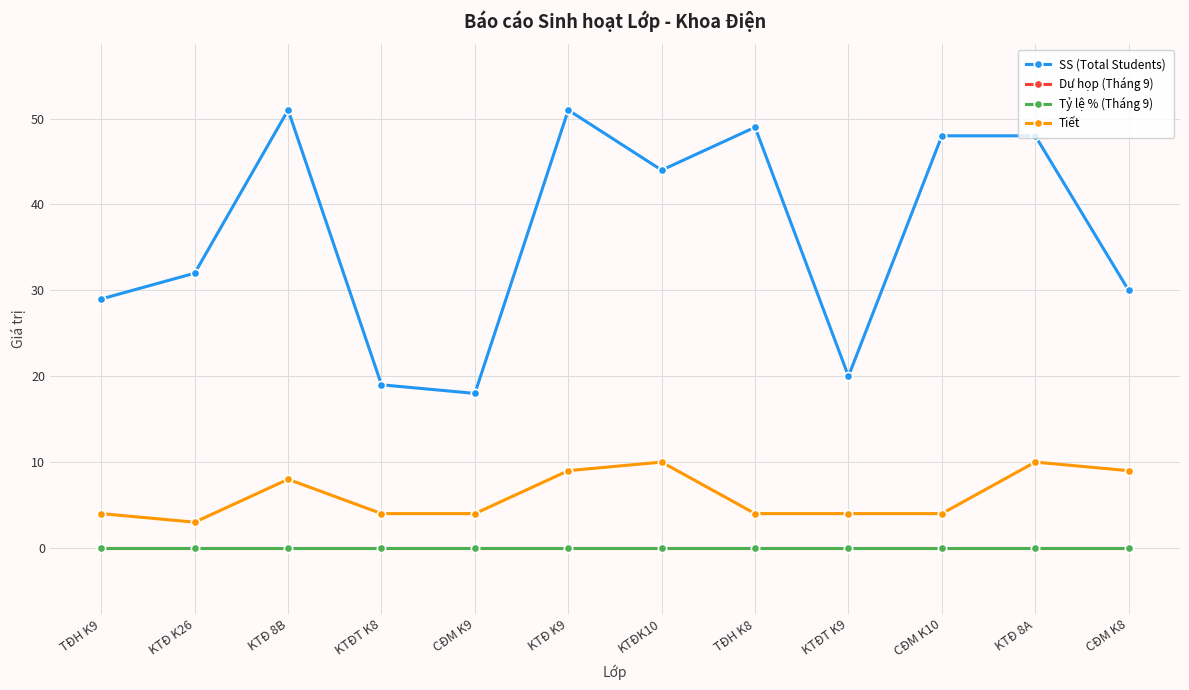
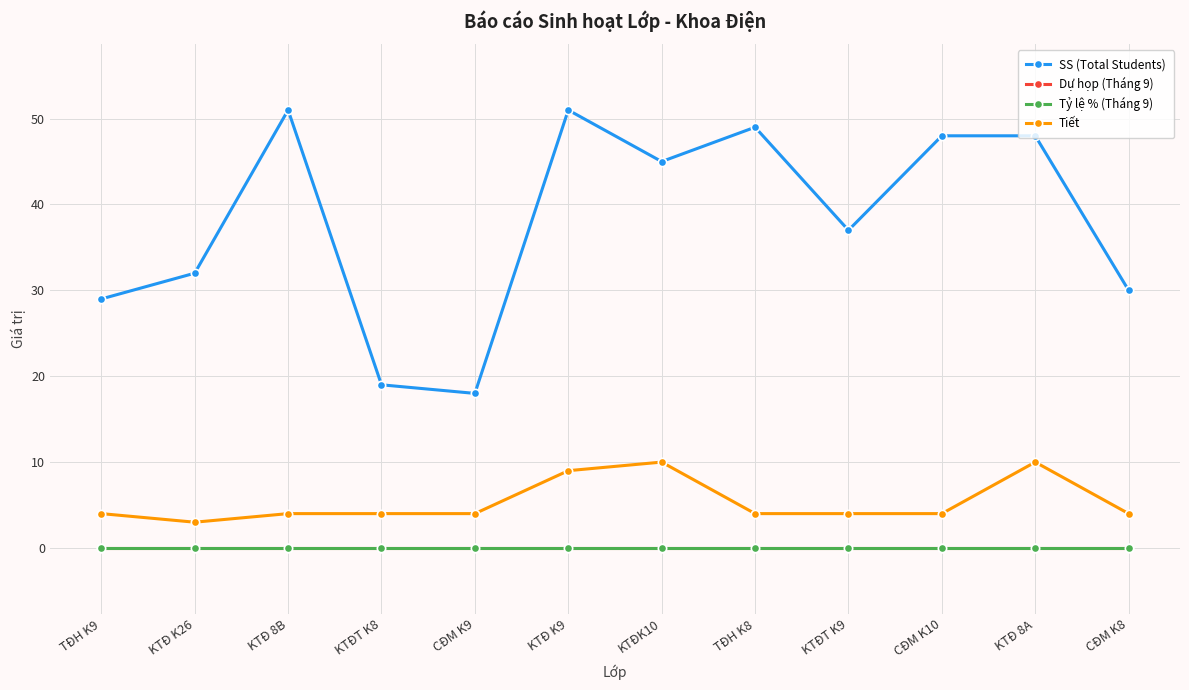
  {
    "SS (Total Students)": {
      "TĐH K9": 29,
      "KTĐ K26": 32,
      "KTĐ 8B": 51,
      "KTĐT K8": 19,
      "CĐM K9": 18,
      "KTĐ K9": 51,
-     "KTĐK10": 44,
+     "KTĐK10": 45,
      "TĐH K8": 49,
-     "KTĐT K9": 20,
+     "KTĐT K9": 37,
      "CĐM K10": 48,
      "CĐM K8": 30
    },
    "Tỷ lệ % (Tháng 9)": {
      "TĐH K9": 0,
      "KTĐ K26": 0,
      "KTĐ 8B": 0,
      "KTĐT K8": 0,
      "CĐM K9": 0,
      "KTĐ K9": 0,
      "KTĐK10": 0,
      "TĐH K8": 0,
      "KTĐT K9": 0,
      "CĐM K10": 0,
      "KTĐ 8A": 0,
      "CĐM K8": 0
    },
    "Tiết": {
      "TĐH K9": 4,
      "KTĐ K26": 3,
-     "KTĐ 8B": 8,
+     "KTĐ 8B": 4,
      "KTĐT K8": 4,
      "CĐM K9": 4,
      "KTĐ K9": 9,
      "KTĐK10": 10,
      "TĐH K8": 4,
      "KTĐT K9": 4,
      "CĐM K10": 4,
      "KTĐ 8A": 10,
-     "CĐM K8": 9
+     "CĐM K8": 4
    }
  }
